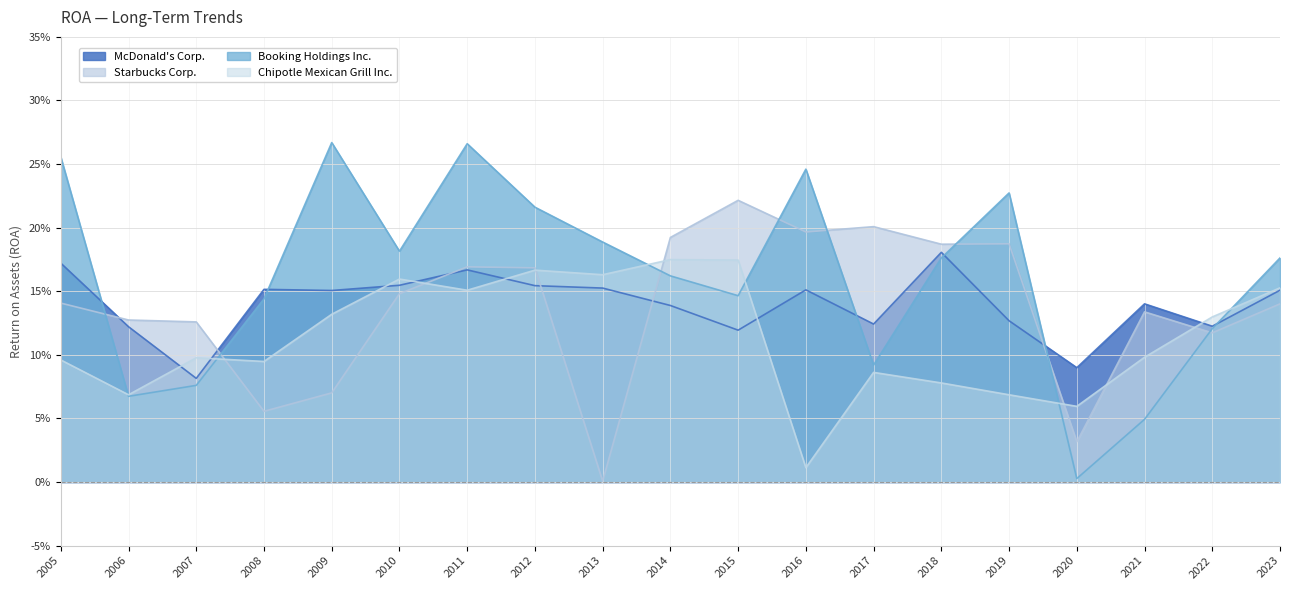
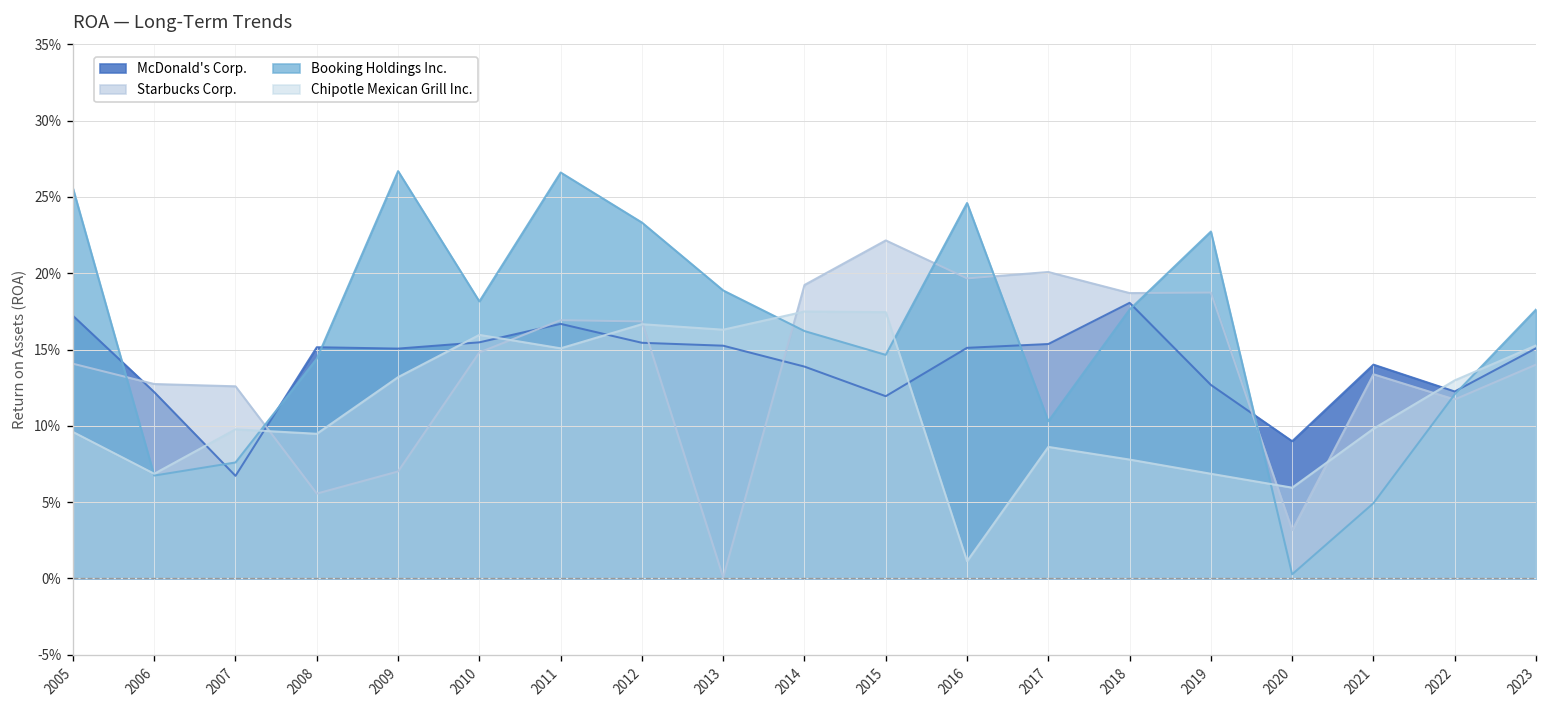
  {
    "McDonald's Corp.": {
      "2005": "17.2%",
      "2006": "12.2%",
-     "2007": "8.2%",
+     "2007": "6.7%",
      "2008": "15.2%",
      "2009": "15.1%",
      "2010": "15.5%",
      "2011": "16.7%",
      "2012": "15.4%",
      "2013": "15.3%",
      "2014": "13.9%",
      "2015": "11.9%",
      "2016": "15.1%",
-     "2017": "12.4%",
+     "2017": "15.4%",
      "2018": "18.1%",
      "2019": "12.7%",
      "2020": "9.0%",
      "2021": "14.0%"
    },
    "Booking Holdings Inc.": {
      "2005": "25.6%",
      "2007": "7.6%",
      "2008": "14.4%",
      "2009": "26.7%",
      "2010": "18.2%",
      "2011": "26.6%",
-     "2012": "21.6%",
+     "2012": "23.3%",
      "2013": "18.9%",
      "2014": "16.2%",
      "2015": "14.6%",
      "2016": "24.6%",
-     "2017": "9.2%",
+     "2017": "10.3%",
      "2018": "17.6%",
      "2019": "22.7%",
      "2020": "0.3%",
      "2021": "4.9%",
      "2023": "17.6%"
    }
  }
